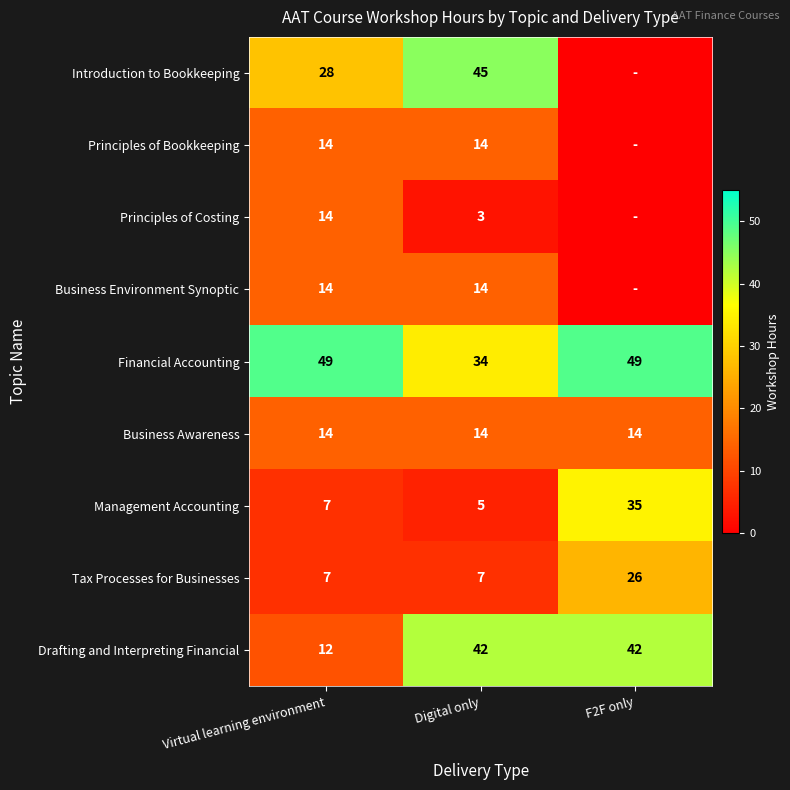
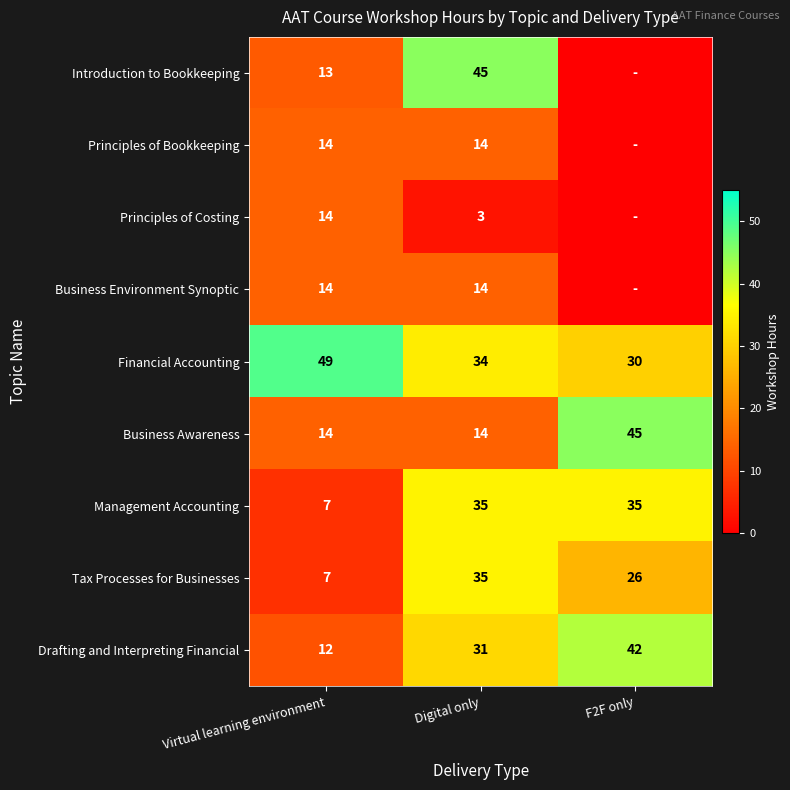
  {
    "Introduction to Bookkeeping": {
-     "Virtual learning environment": 28,
+     "Virtual learning environment": 13,
      "Digital only": 45
    },
    "Principles of Bookkeeping": {
      "Virtual learning environment": 14,
      "Digital only": 14
    },
    "Principles of Costing": {
      "Virtual learning environment": 14,
      "Digital only": 3
    },
    "Business Environment Synoptic": {
      "Virtual learning environment": 14,
      "Digital only": 14
    },
    "Financial Accounting": {
      "Virtual learning environment": 49,
      "Digital only": 34,
-     "F2F only": 49
+     "F2F only": 30
    },
    "Business Awareness": {
      "Virtual learning environment": 14,
      "Digital only": 14,
-     "F2F only": 14
+     "F2F only": 45
    },
    "Management Accounting": {
      "Virtual learning environment": 7,
-     "Digital only": 5,
+     "Digital only": 35,
      "F2F only": 35
    },
    "Tax Processes for Businesses": {
      "Virtual learning environment": 7,
-     "Digital only": 7,
+     "Digital only": 35,
      "F2F only": 26
    },
    "Drafting and Interpreting Financial": {
      "Virtual learning environment": 12,
-     "Digital only": 42,
+     "Digital only": 31,
      "F2F only": 42
    }
  }
